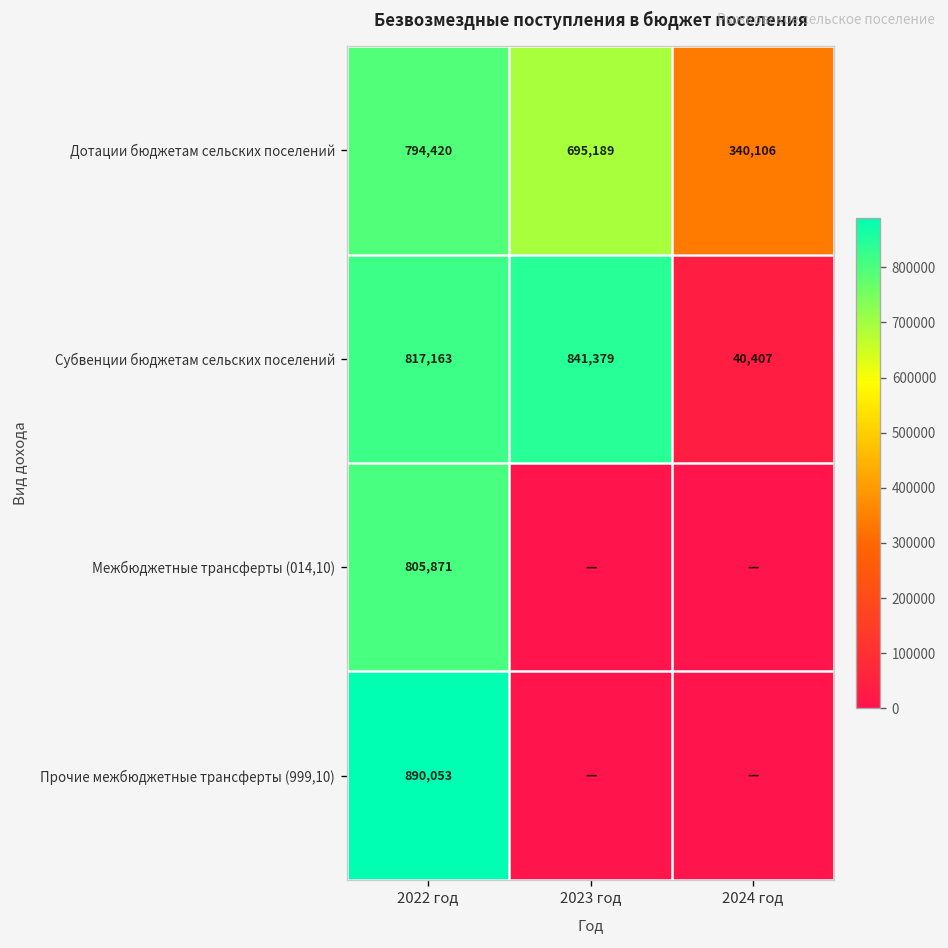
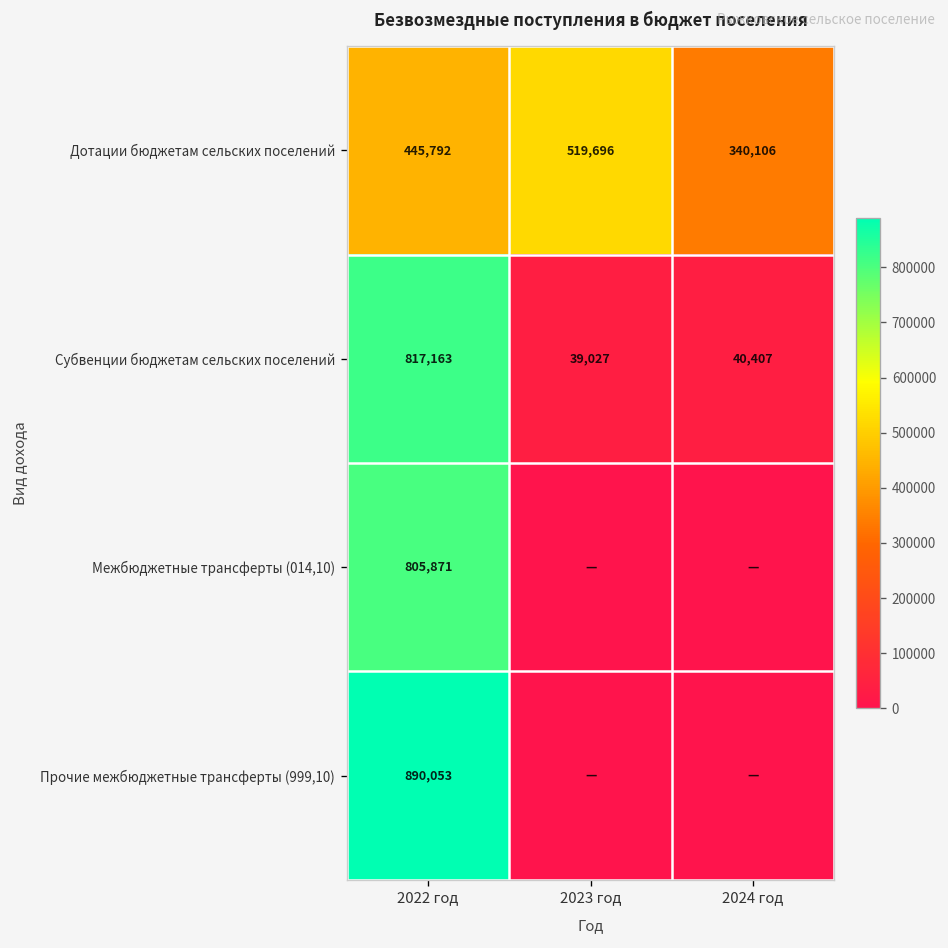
  {
    "Дотации бюджетам сельских поселений": {
-     "2022 год": "794,420",
-     "2023 год": "695,189",
+     "2022 год": "445,792",
+     "2023 год": "519,696",
      "2024 год": "340,106"
    },
    "Субвенции бюджетам сельских поселений": {
      "2022 год": "817,163",
-     "2023 год": "841,379",
+     "2023 год": "39,027",
      "2024 год": "40,407"
    },
    "Межбюджетные трансферты (014,10)": {
      "2022 год": "805,871"
    },
    "Прочие межбюджетные трансферты (999,10)": {
      "2022 год": "890,053"
    }
  }
